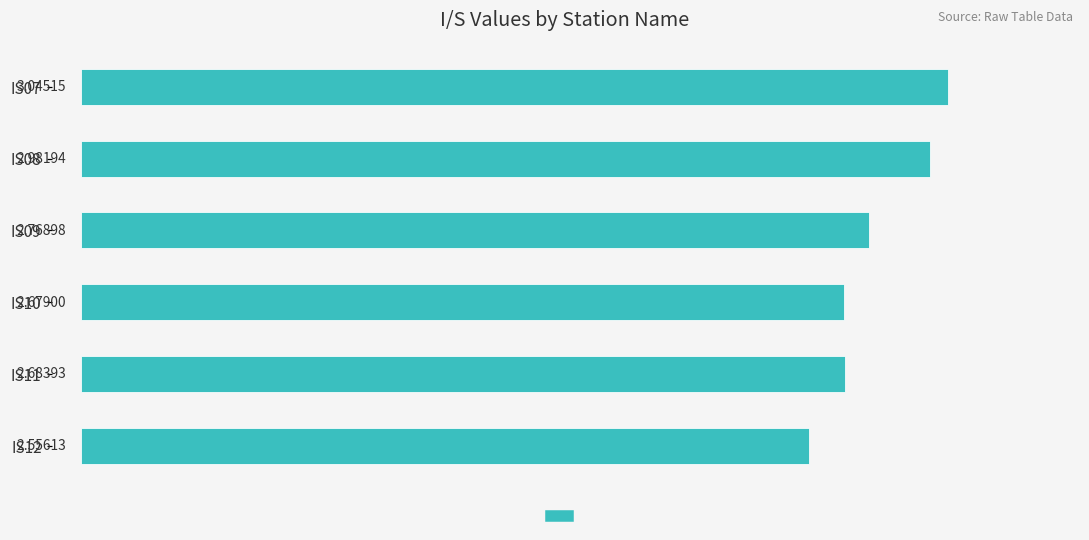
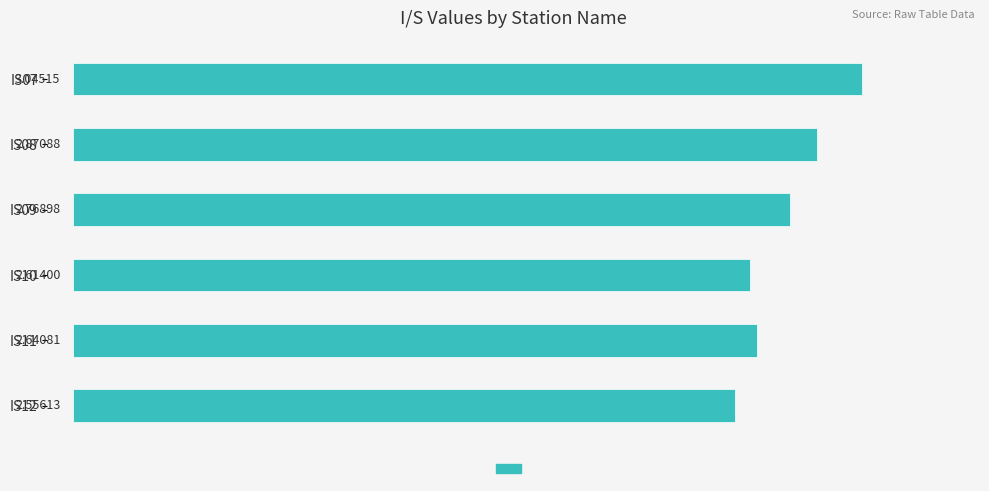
  {
-   "IS08": 2.98194,
-   "IS10": 2.67900,
-   "IS11": 2.68393
+   "IS08": 2.87088,
+   "IS10": 2.61400,
+   "IS11": 2.64081
  }
